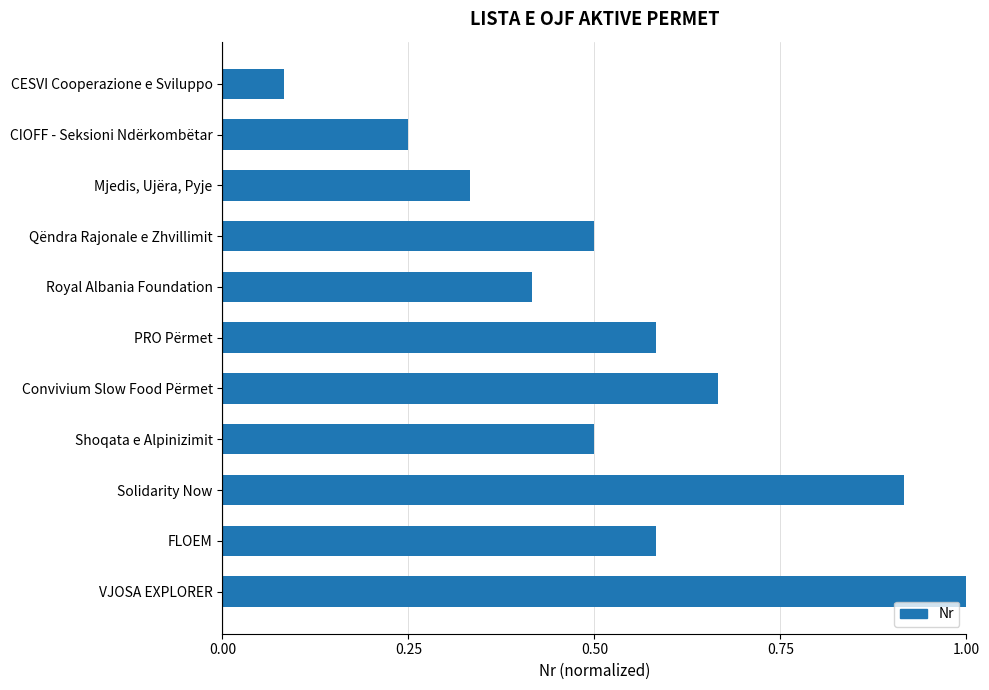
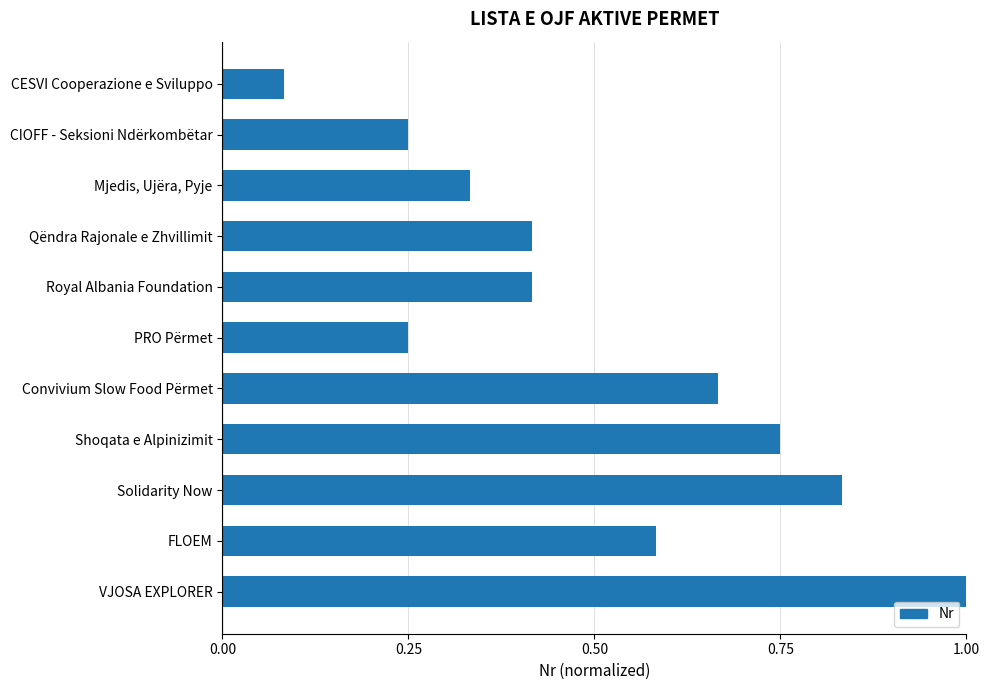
  {
    "CESVI Cooperazione e Sviluppo": 0.08,
    "CIOFF - Seksioni Ndërkombëtar": 0.25,
    "Mjedis, Ujëra, Pyje": 0.33,
-   "Qëndra Rajonale e Zhvillimit": 0.50,
+   "Qëndra Rajonale e Zhvillimit": 0.42,
    "Royal Albania Foundation": 0.42,
-   "PRO Përmet": 0.58,
+   "PRO Përmet": 0.25,
    "Convivium Slow Food Përmet": 0.67,
-   "Shoqata e Alpinizimit": 0.50,
-   "Solidarity Now": 0.92,
+   "Shoqata e Alpinizimit": 0.75,
+   "Solidarity Now": 0.83,
    "FLOEM": 0.58,
    "VJOSA EXPLORER": 1.00
  }
